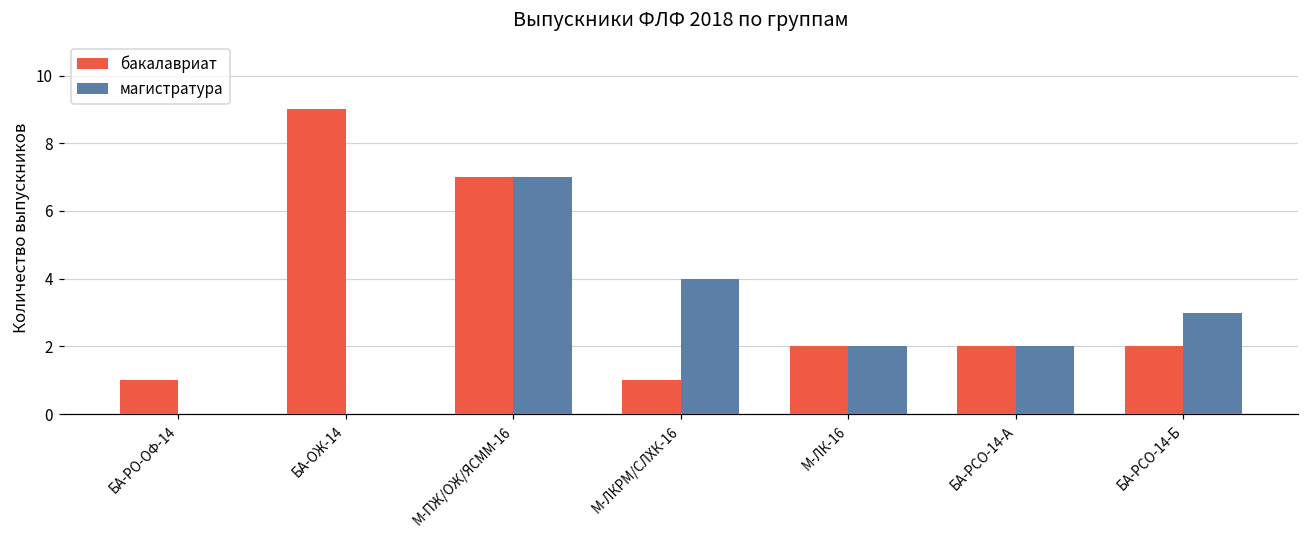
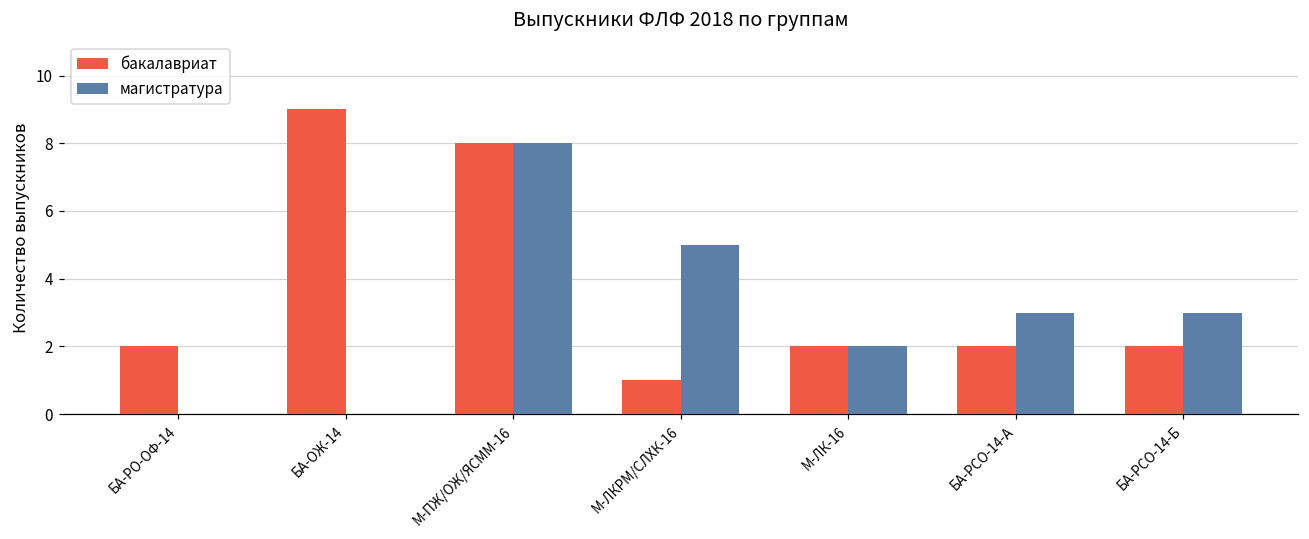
  {
    "бакалавриат": {
-     "БА-РО-ОФ-14": 1,
+     "БА-РО-ОФ-14": 2,
      "БА-ОЖ-14": 9,
-     "М-ПЖ/ОЖ/ЯСММ-16": 7,
+     "М-ПЖ/ОЖ/ЯСММ-16": 8,
      "М-ЛКРМ/СЛХК-16": 1,
      "М-ЛК-16": 2,
      "БА-РСО-14-А": 2,
      "БА-РСО-14-Б": 2
    },
    "магистратура": {
      "БА-РО-ОФ-14": 0,
      "БА-ОЖ-14": 0,
-     "М-ПЖ/ОЖ/ЯСММ-16": 7,
-     "М-ЛКРМ/СЛХК-16": 4,
+     "М-ПЖ/ОЖ/ЯСММ-16": 8,
+     "М-ЛКРМ/СЛХК-16": 5,
      "М-ЛК-16": 2,
-     "БА-РСО-14-А": 2,
+     "БА-РСО-14-А": 3,
      "БА-РСО-14-Б": 3
    }
  }
